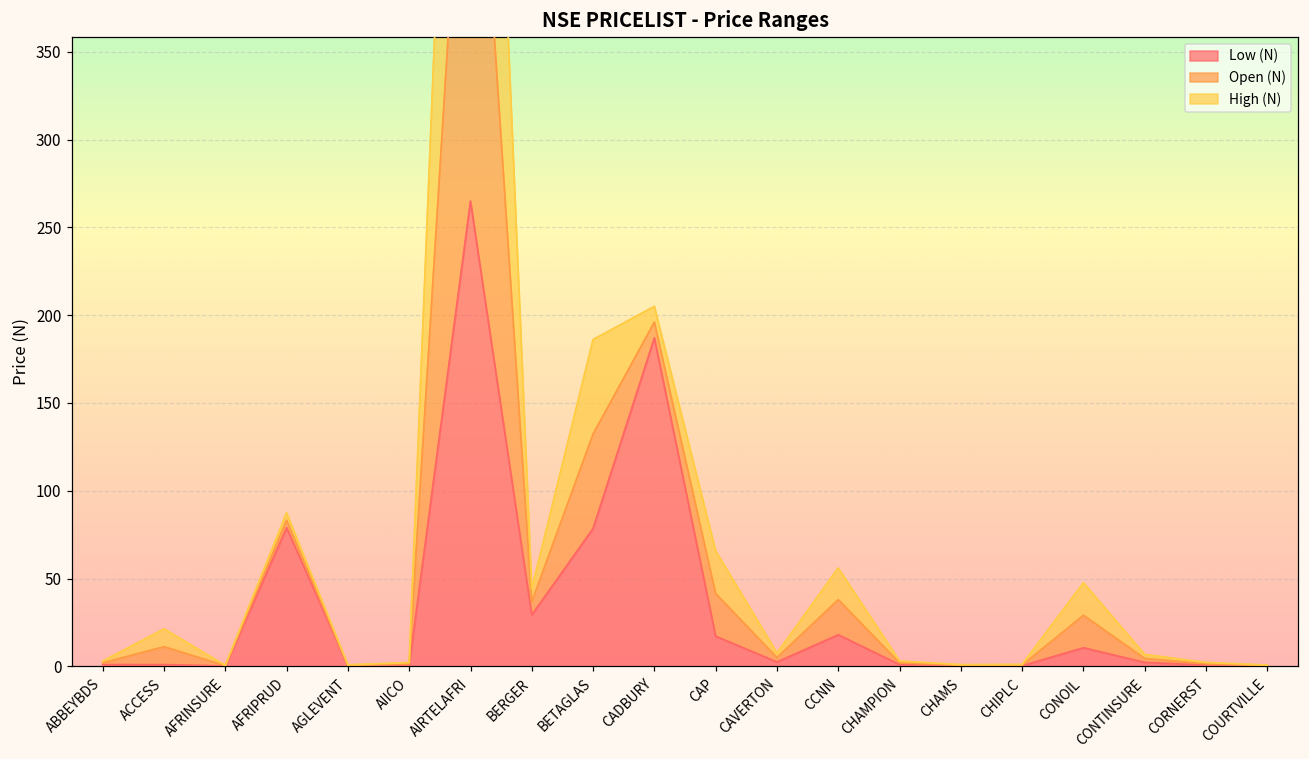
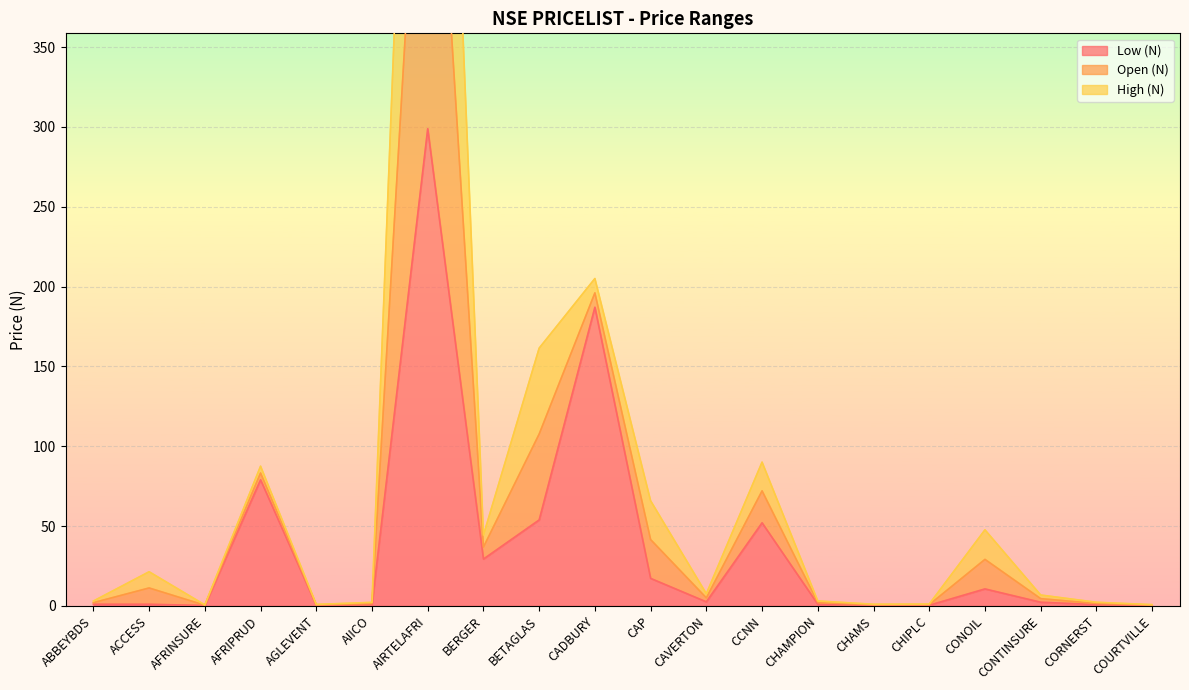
  {
    "Low (N)": {
      "ACCESS": 1,
      "AFRIPRUD": 79,
-     "AIRTELAFRI": 265,
+     "AIRTELAFRI": 299,
      "BERGER": 29,
-     "BETAGLAS": 79,
+     "BETAGLAS": 54,
      "CADBURY": 187,
      "CAP": 17,
      "CAVERTON": 3,
-     "CCNN": 18,
+     "CCNN": 52,
      "CONOIL": 11,
      "CONTINSURE": 2
    }
  }
